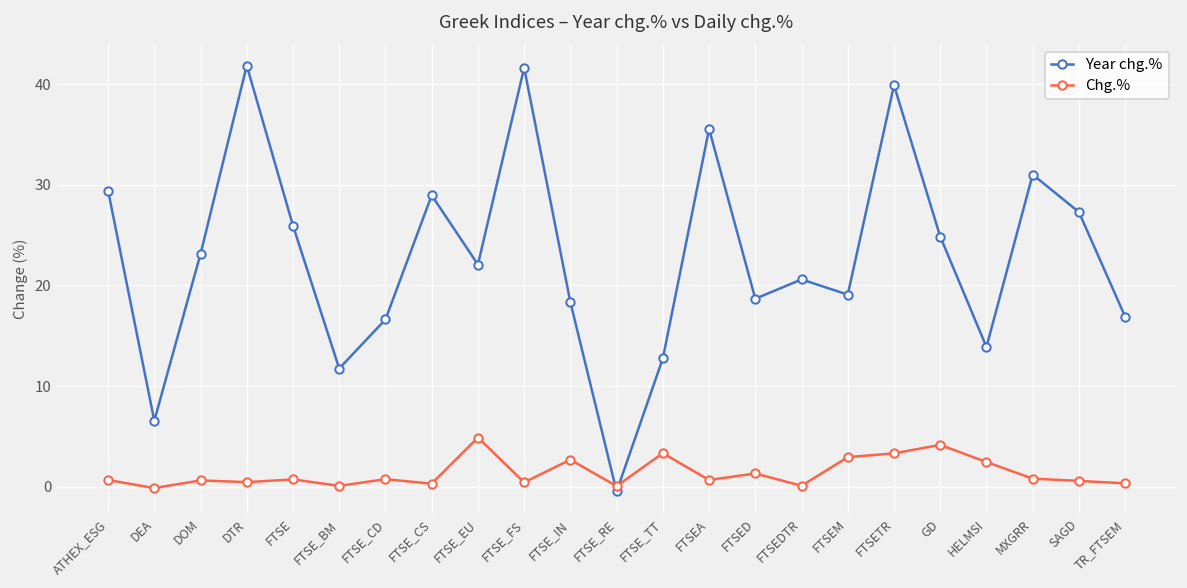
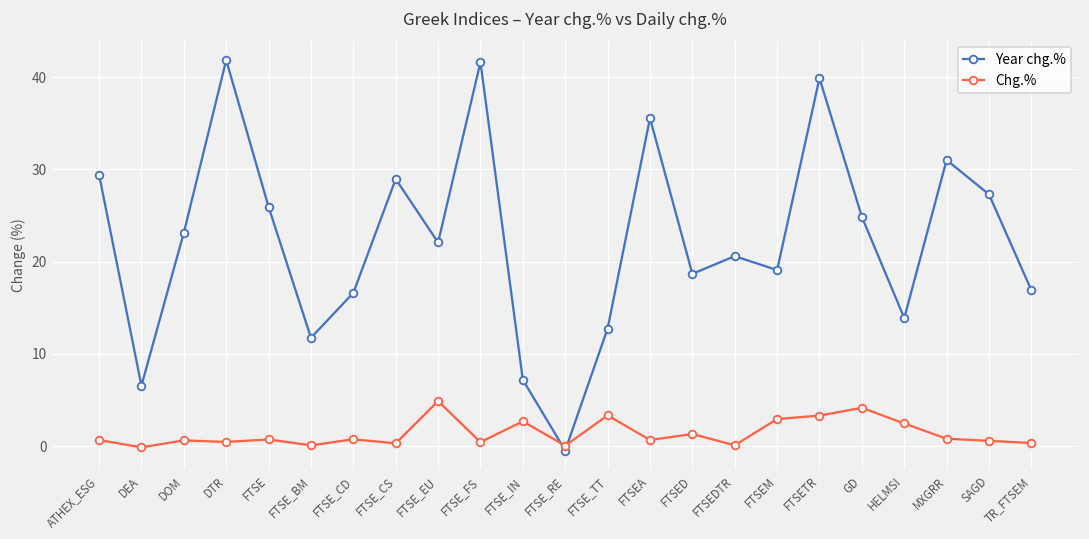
  {
    "Year chg.%": {
      "ATHEX_ESG": 29,
      "DEA": 7,
      "DOM": 23,
      "DTR": 42,
      "FTSE": 26,
      "FTSE_BM": 12,
      "FTSE_CD": 17,
      "FTSE_CS": 29,
      "FTSE_EU": 22,
      "FTSE_FS": 42,
-     "FTSE_IN": 18,
+     "FTSE_IN": 7,
      "FTSE_RE": 0,
      "FTSE_TT": 13,
      "FTSEA": 36,
      "FTSED": 19,
      "FTSEDTR": 21,
      "FTSEM": 19,
      "FTSETR": 40,
      "GD": 25,
      "HELMSI": 14,
      "MXGRR": 31,
      "SAGD": 27,
      "TR_FTSEM": 17
    },
    "Chg.%": {
      "ATHEX_ESG": 1,
      "DEA": 0,
      "DOM": 1,
      "DTR": 0,
      "FTSE": 1,
      "FTSE_BM": 0,
      "FTSE_CD": 1,
      "FTSE_CS": 0,
      "FTSE_EU": 5,
      "FTSE_FS": 0,
      "FTSE_IN": 3,
      "FTSE_RE": 0,
      "FTSE_TT": 3,
      "FTSEA": 1,
      "FTSED": 1,
      "FTSEDTR": 0,
      "FTSEM": 3,
      "FTSETR": 3,
      "GD": 4,
      "HELMSI": 2,
      "MXGRR": 1,
      "SAGD": 1,
      "TR_FTSEM": 0
    }
  }
